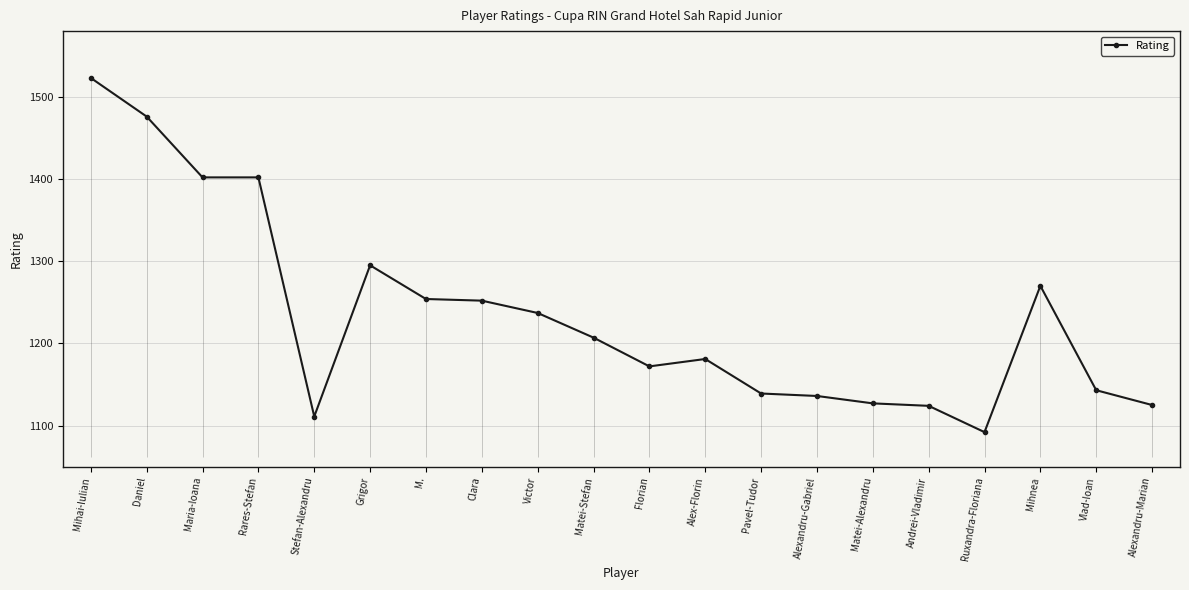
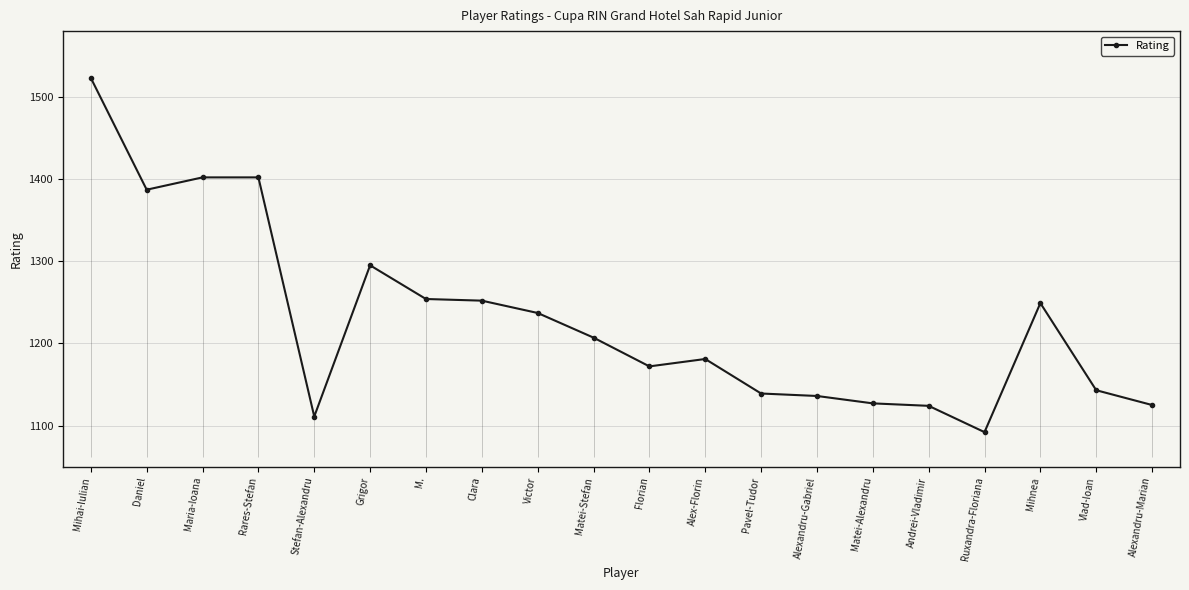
  {
    "Mihai-Iulian": 1520,
-   "Daniel": 1480,
+   "Daniel": 1390,
    "Maria-Ioana": 1400,
    "Rares-Stefan": 1400,
    "Stefan-Alexandru": 1110,
    "Grigor": 1300,
    "M.": 1250,
    "Clara": 1250,
    "Victor": 1240,
    "Matei-Stefan": 1210,
    "Florian": 1170,
    "Alex-Florin": 1180,
    "Pavel-Tudor": 1140,
    "Alexandru-Gabriel": 1140,
    "Matei-Alexandru": 1130,
    "Andrei-Vladimir": 1120,
    "Ruxandra-Floriana": 1090,
-   "Mihnea": 1270,
+   "Mihnea": 1250,
    "Vlad-Ioan": 1140,
    "Alexandru-Marian": 1130
  }
